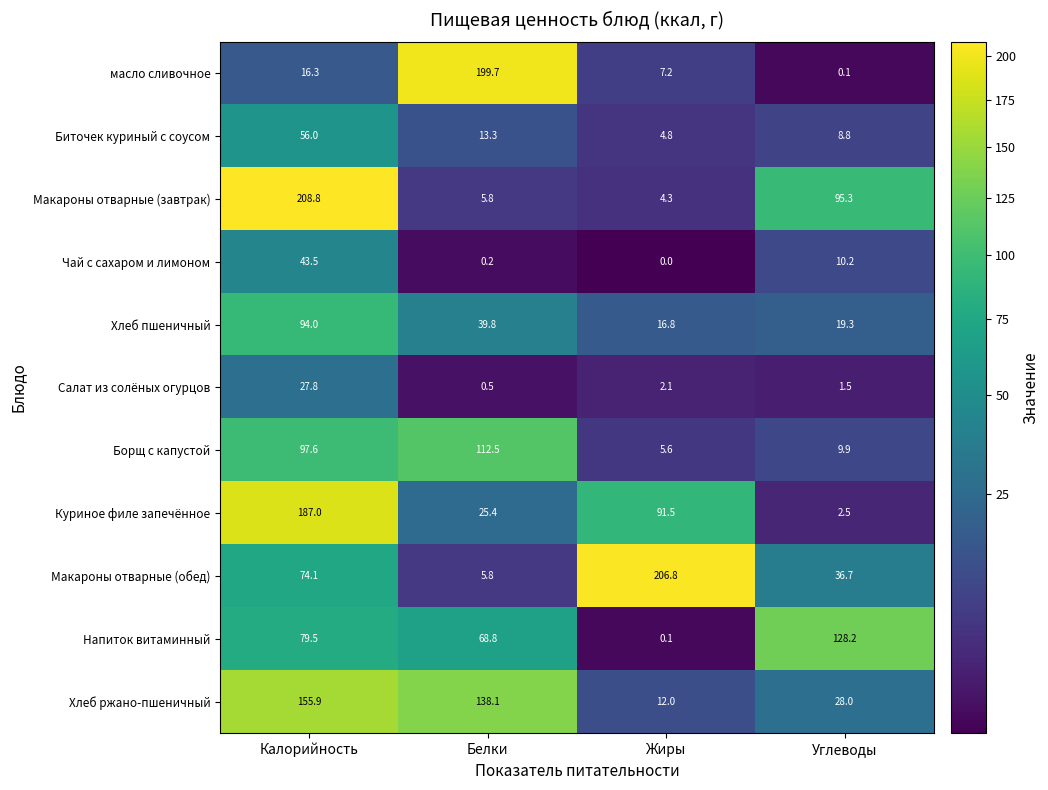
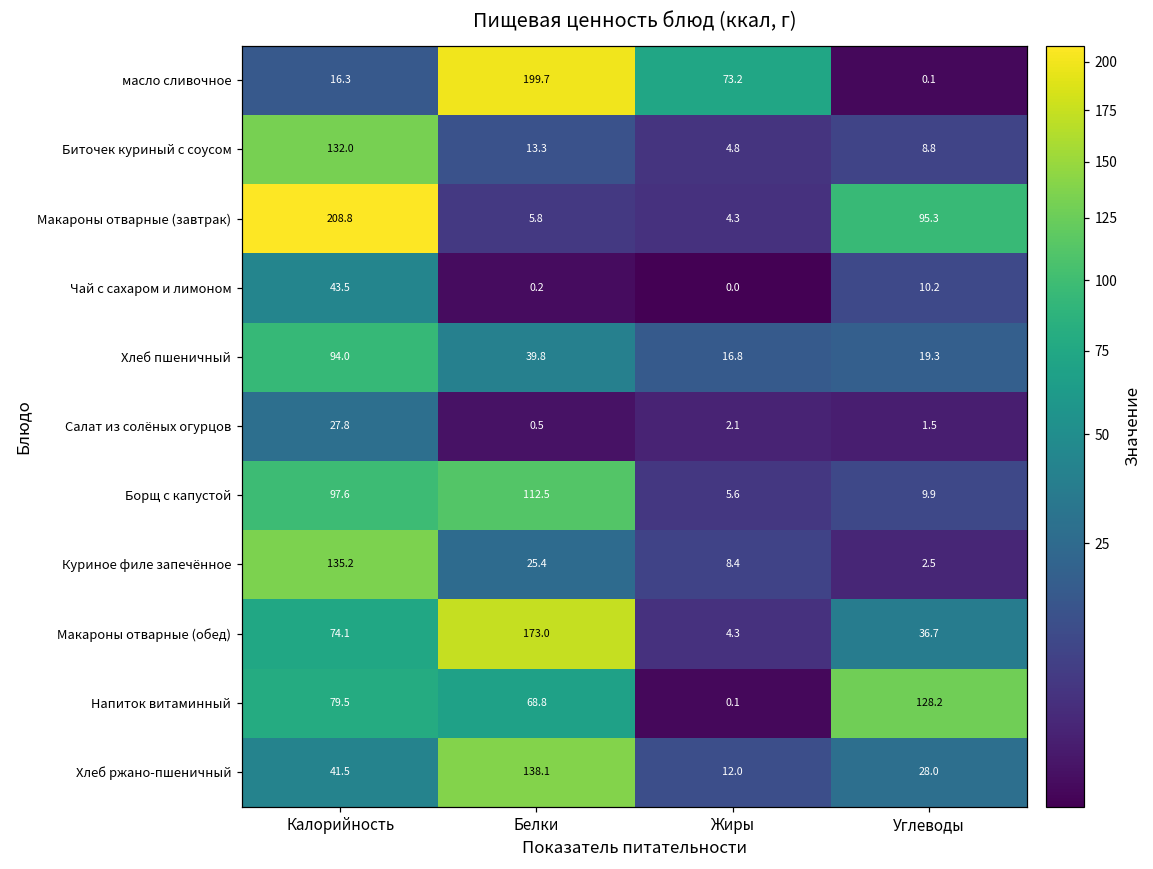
  {
    "масло сливочное": {
      "Калорийность": 16.3,
      "Белки": 199.7,
-     "Жиры": 7.2,
+     "Жиры": 73.2,
      "Углеводы": 0.1
    },
    "Биточек куриный с соусом": {
-     "Калорийность": 56.0,
+     "Калорийность": 132.0,
      "Белки": 13.3,
      "Жиры": 4.8,
      "Углеводы": 8.8
    },
    "Макароны отварные (завтрак)": {
      "Калорийность": 208.8,
      "Белки": 5.8,
      "Жиры": 4.3,
      "Углеводы": 95.3
    },
    "Чай с сахаром и лимоном": {
      "Калорийность": 43.5,
      "Белки": 0.2,
      "Жиры": 0.0,
      "Углеводы": 10.2
    },
    "Хлеб пшеничный": {
      "Калорийность": 94.0,
      "Белки": 39.8,
      "Жиры": 16.8,
      "Углеводы": 19.3
    },
    "Салат из солёных огурцов": {
      "Калорийность": 27.8,
      "Белки": 0.5,
      "Жиры": 2.1,
      "Углеводы": 1.5
    },
    "Борщ с капустой": {
      "Калорийность": 97.6,
      "Белки": 112.5,
      "Жиры": 5.6,
      "Углеводы": 9.9
    },
    "Куриное филе запечённое": {
-     "Калорийность": 187.0,
+     "Калорийность": 135.2,
      "Белки": 25.4,
-     "Жиры": 91.5,
+     "Жиры": 8.4,
      "Углеводы": 2.5
    },
    "Макароны отварные (обед)": {
      "Калорийность": 74.1,
-     "Белки": 5.8,
-     "Жиры": 206.8,
+     "Белки": 173.0,
+     "Жиры": 4.3,
      "Углеводы": 36.7
    },
    "Напиток витаминный": {
      "Калорийность": 79.5,
      "Белки": 68.8,
      "Жиры": 0.1,
      "Углеводы": 128.2
    },
    "Хлеб ржано-пшеничный": {
-     "Калорийность": 155.9,
+     "Калорийность": 41.5,
      "Белки": 138.1,
      "Жиры": 12.0,
      "Углеводы": 28.0
    }
  }
